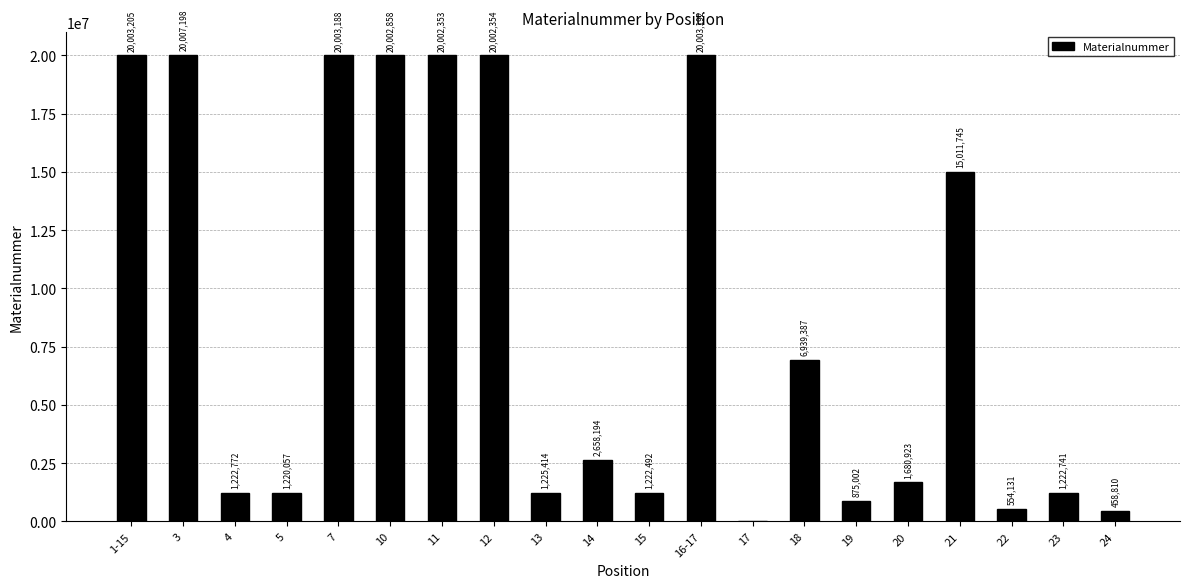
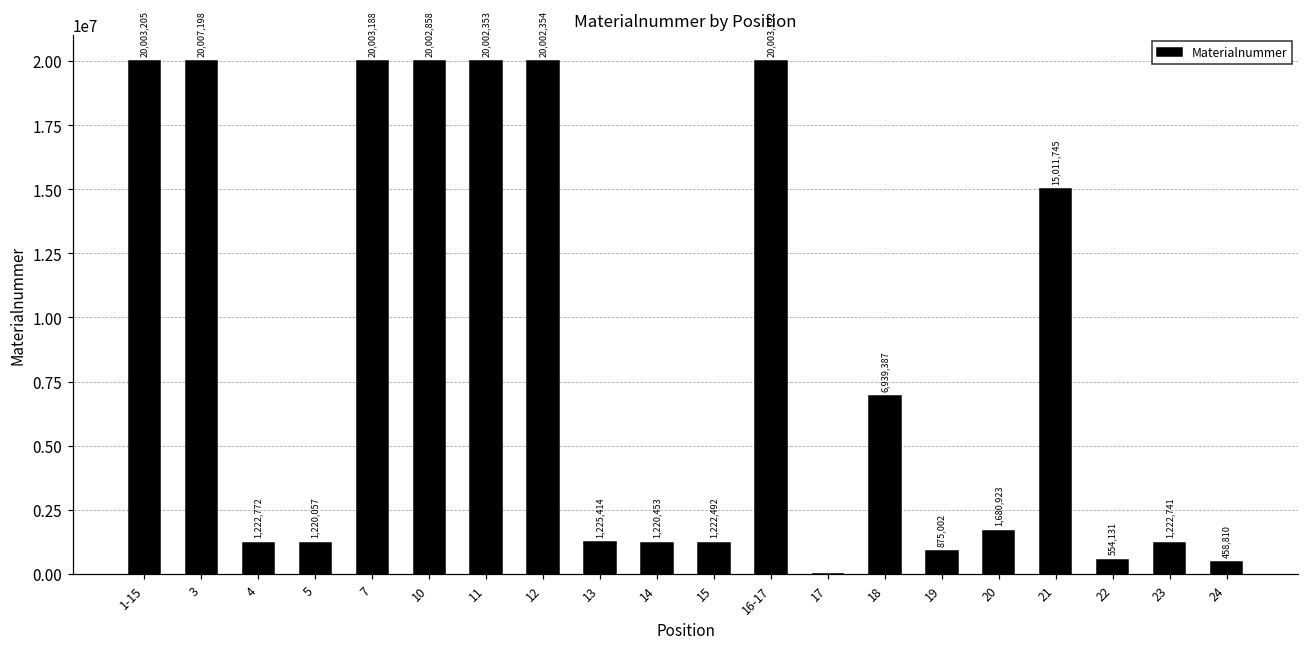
  {
    "1-15": "20,003,205",
    "3": "20,007,198",
    "4": "1,222,772",
    "5": "1,220,057",
    "7": "20,003,188",
    "10": "20,002,858",
    "11": "20,002,353",
    "12": "20,002,354",
    "13": "1,225,414",
-   "14": "2,658,194",
+   "14": "1,220,453",
    "15": "1,222,492",
    "16-17": "20,003,192",
    "18": "6,939,387",
    "19": "875,002",
    "20": "1,680,923",
    "21": "15,011,745",
    "22": "554,131",
    "23": "1,222,741",
    "24": "458,810"
  }
